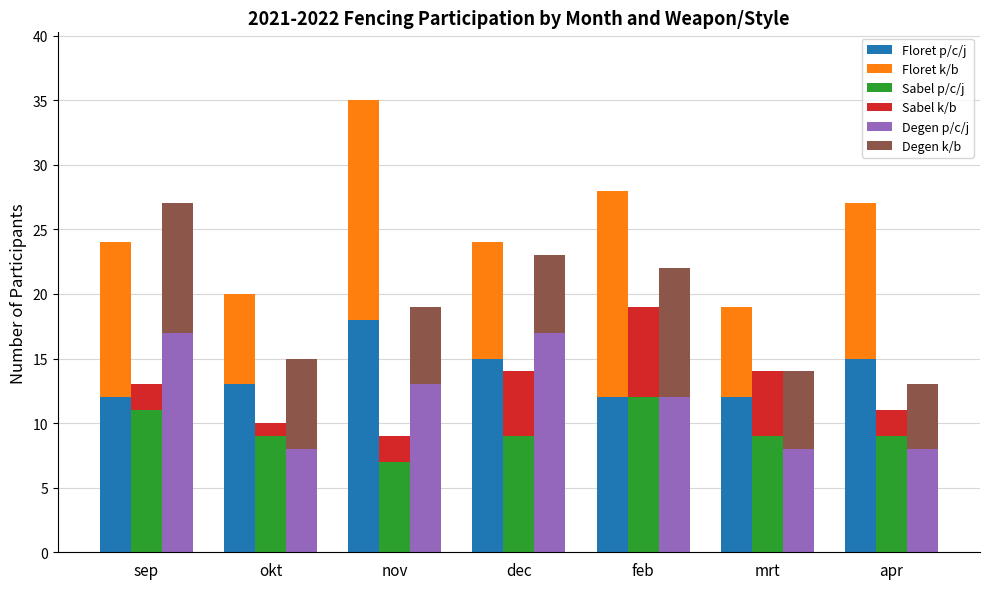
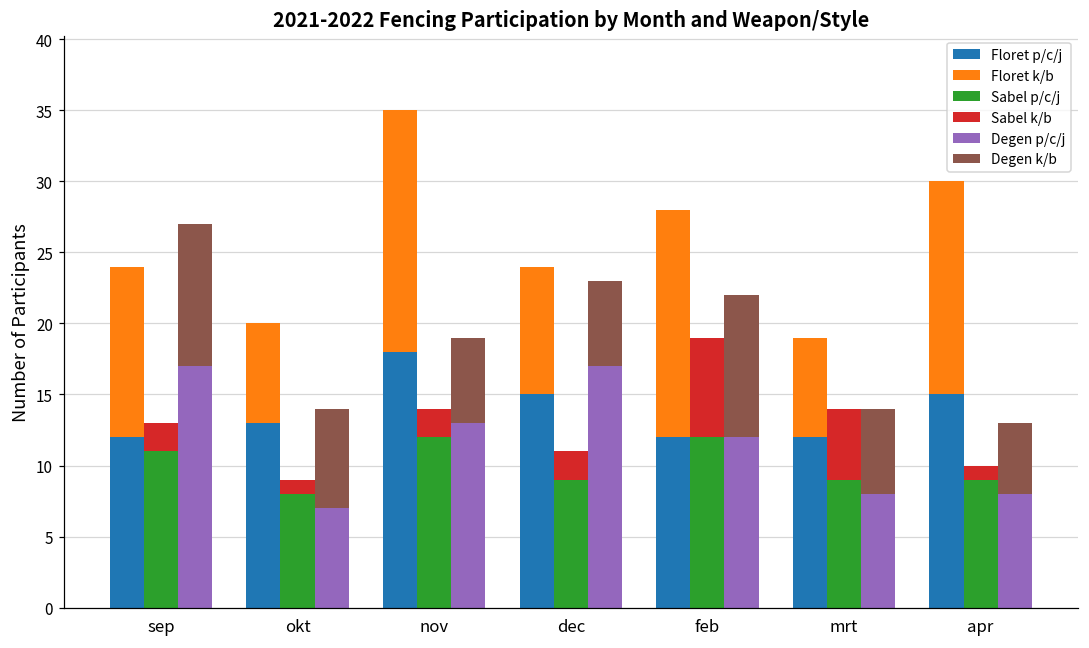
  {
    "Floret p/c/j": {
      "sep": 12,
      "okt": 13,
      "nov": 18,
      "dec": 15,
      "feb": 12,
      "mrt": 12,
      "apr": 15
    },
    "Floret k/b": {
      "sep": 12,
      "okt": 7,
      "nov": 17,
      "dec": 9,
      "feb": 16,
      "mrt": 7,
-     "apr": 12
+     "apr": 15
    },
    "Sabel p/c/j": {
      "sep": 11,
-     "okt": 9,
-     "nov": 7,
+     "okt": 8,
+     "nov": 12,
      "dec": 9,
      "feb": 12,
      "mrt": 9,
      "apr": 9
    },
    "Sabel k/b": {
      "sep": 2,
      "okt": 1,
      "nov": 2,
-     "dec": 5,
+     "dec": 2,
      "feb": 7,
      "mrt": 5,
-     "apr": 2
+     "apr": 1
    },
    "Degen p/c/j": {
      "sep": 17,
-     "okt": 8,
+     "okt": 7,
      "nov": 13,
      "dec": 17,
      "feb": 12,
      "mrt": 8,
      "apr": 8
    },
    "Degen k/b": {
      "sep": 10,
      "okt": 7,
      "nov": 6,
      "dec": 6,
      "feb": 10,
      "mrt": 6,
      "apr": 5
    }
  }
